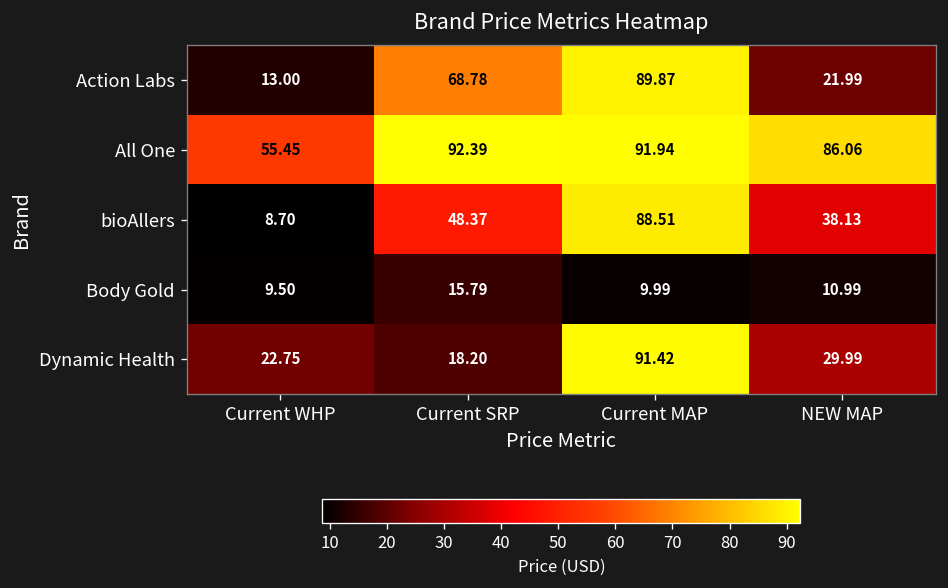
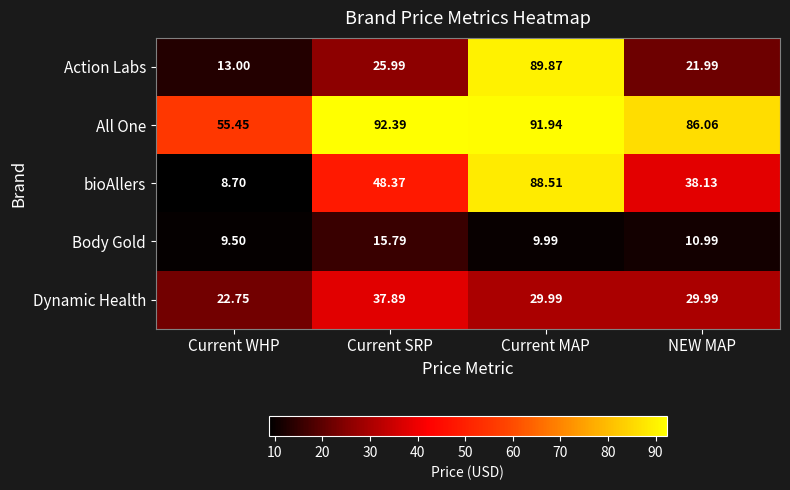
  {
    "Action Labs": {
      "Current WHP": 13.00,
-     "Current SRP": 68.78,
+     "Current SRP": 25.99,
      "Current MAP": 89.87,
      "NEW MAP": 21.99
    },
    "All One": {
      "Current WHP": 55.45,
      "Current SRP": 92.39,
      "Current MAP": 91.94,
      "NEW MAP": 86.06
    },
    "bioAllers": {
      "Current WHP": 8.70,
      "Current SRP": 48.37,
      "Current MAP": 88.51,
      "NEW MAP": 38.13
    },
    "Body Gold": {
      "Current WHP": 9.50,
      "Current SRP": 15.79,
      "Current MAP": 9.99,
      "NEW MAP": 10.99
    },
    "Dynamic Health": {
      "Current WHP": 22.75,
-     "Current SRP": 18.20,
-     "Current MAP": 91.42,
+     "Current SRP": 37.89,
+     "Current MAP": 29.99,
      "NEW MAP": 29.99
    }
  }
